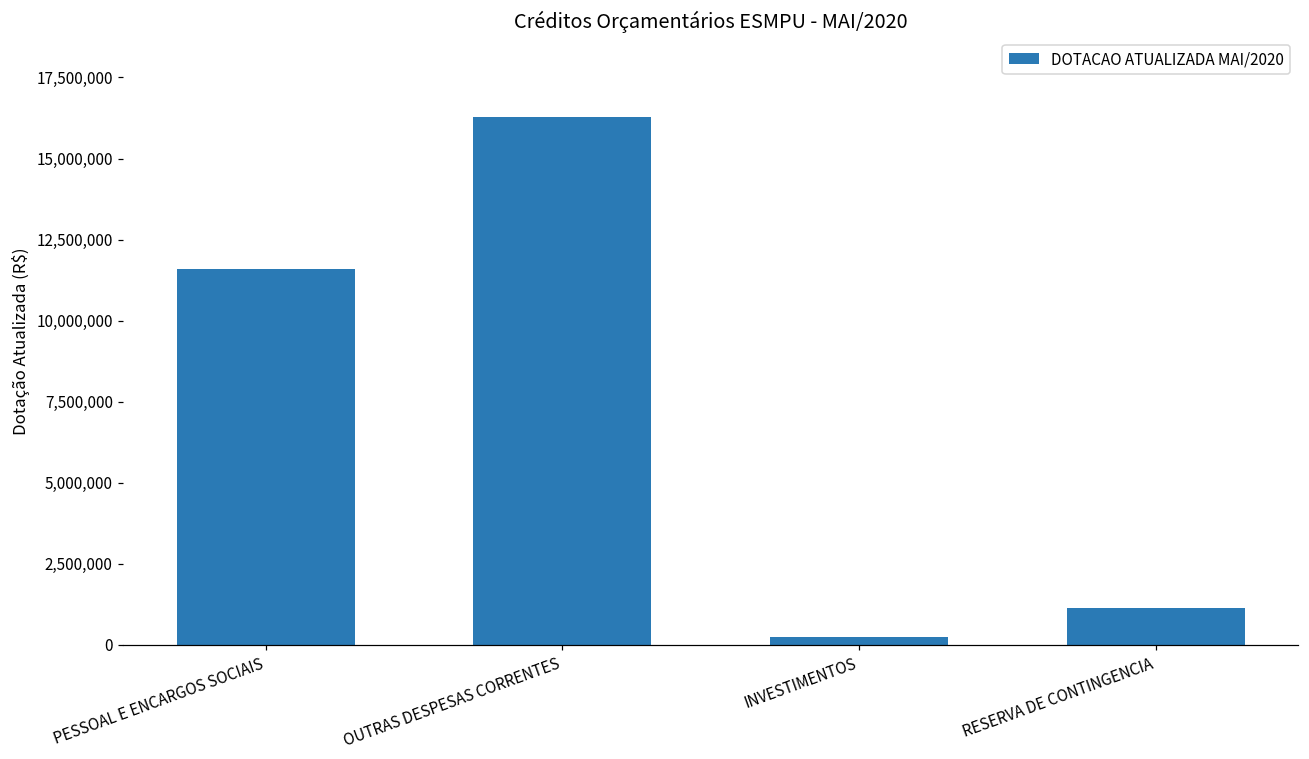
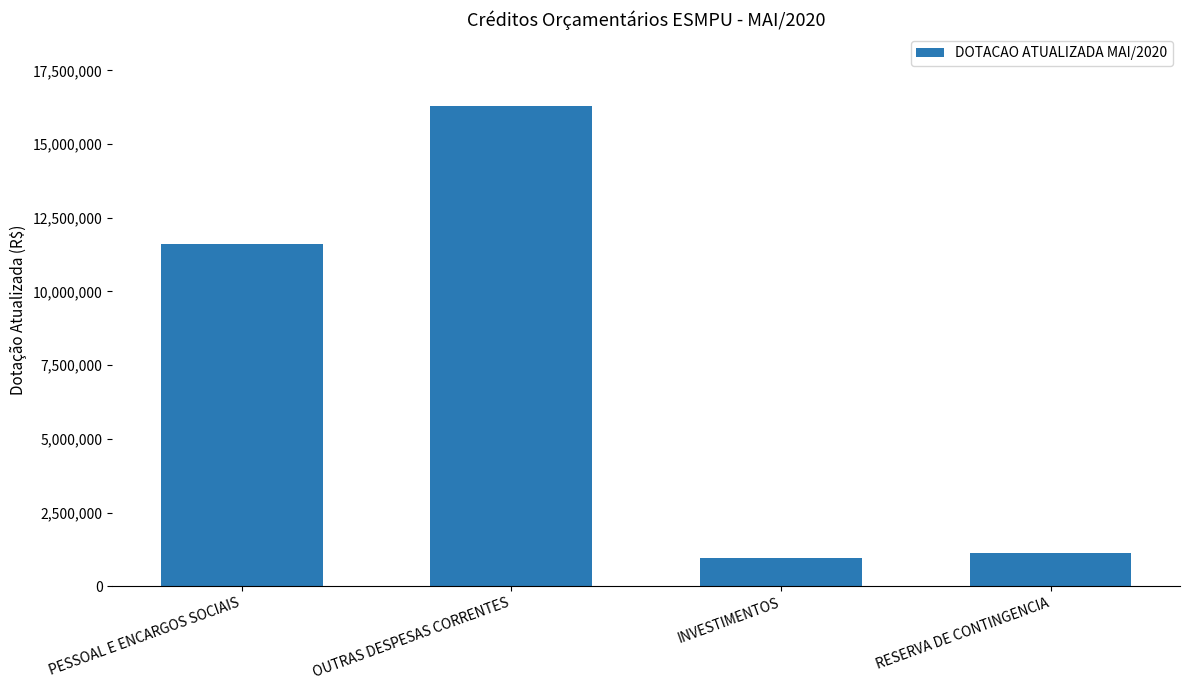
  {
    "PESSOAL E ENCARGOS SOCIAIS": "11,600,000",
    "OUTRAS DESPESAS CORRENTES": "16,300,000",
-   "INVESTIMENTOS": "200,000",
+   "INVESTIMENTOS": "1,000,000",
    "RESERVA DE CONTINGENCIA": "1,100,000"
  }
